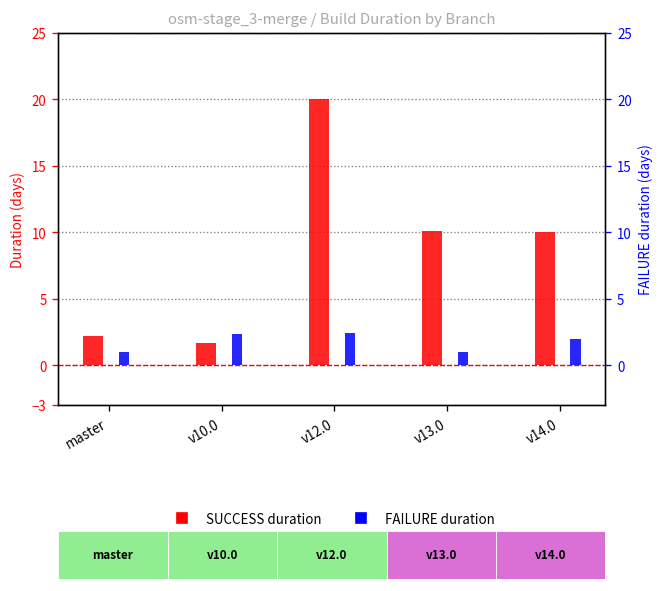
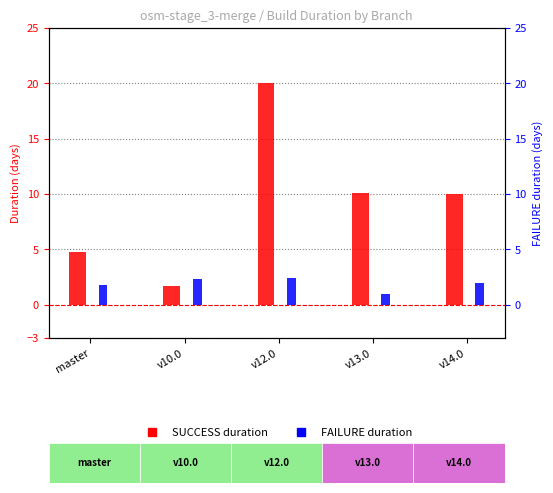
  {
    "SUCCESS duration": {
-     "master": 2.2,
+     "master": 4.8,
      "v10.0": 1.7,
      "v12.0": 20.0,
      "v13.0": 10.1,
      "v14.0": 10.0
    },
    "FAILURE duration": {
-     "master": 1.0,
+     "master": 1.8,
      "v10.0": 2.3,
      "v12.0": 2.4,
      "v13.0": 1.0,
      "v14.0": 2.0
    }
  }
